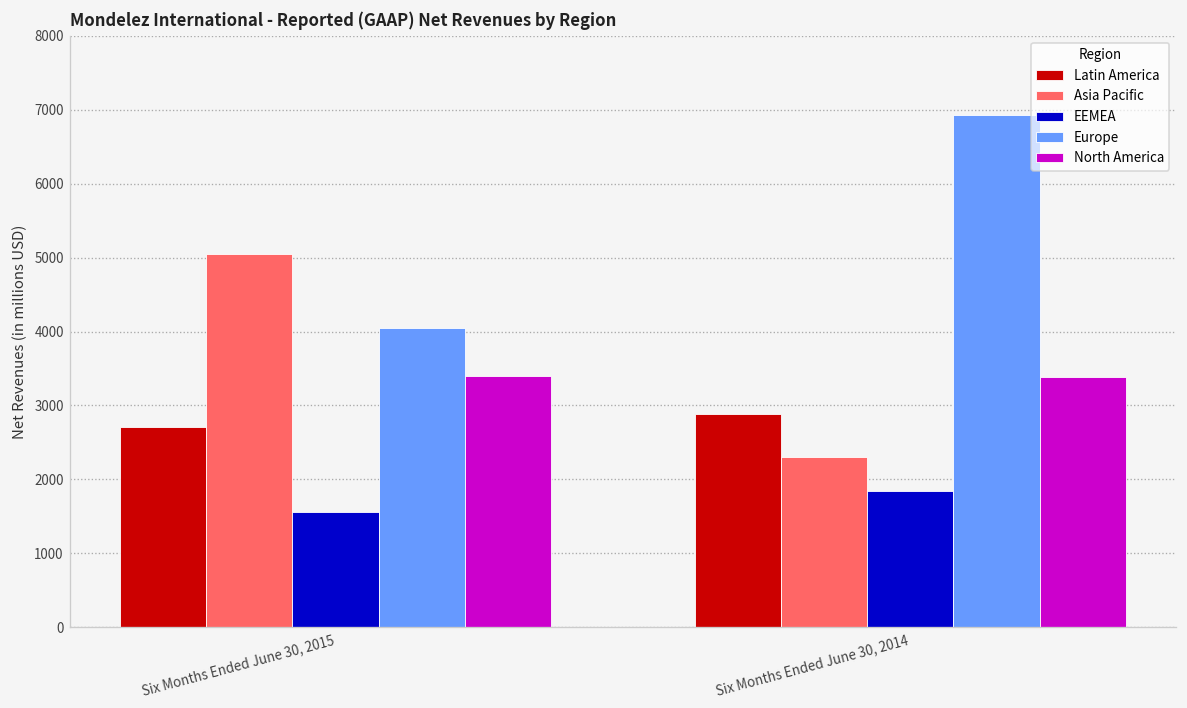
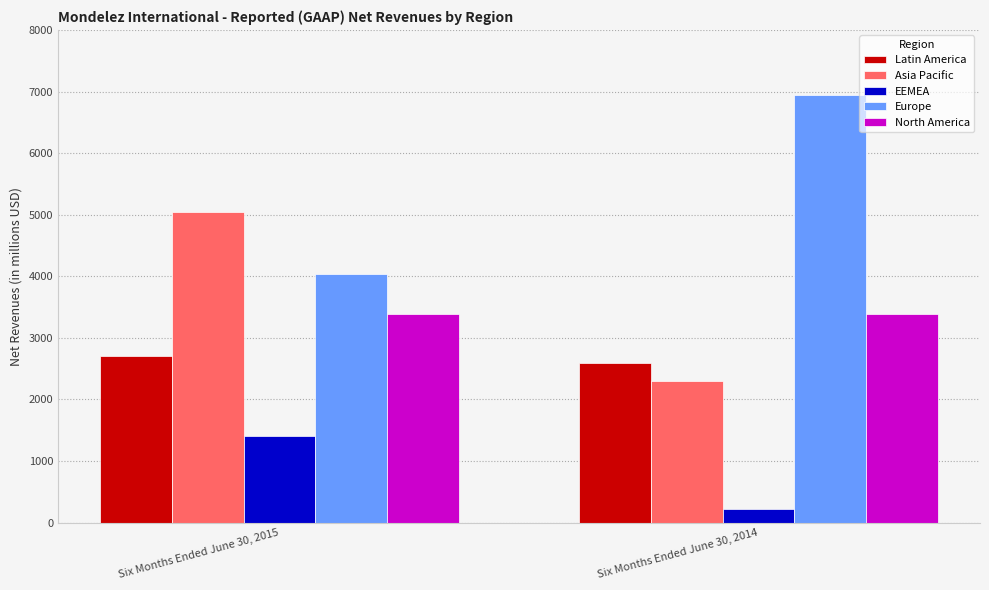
  {
    "Latin America": {
      "Six Months Ended June 30, 2015": 2700,
-     "Six Months Ended June 30, 2014": 2900
+     "Six Months Ended June 30, 2014": 2600
    },
    "Asia Pacific": {
      "Six Months Ended June 30, 2015": 5100,
      "Six Months Ended June 30, 2014": 2300
    },
    "EEMEA": {
-     "Six Months Ended June 30, 2015": 1600,
-     "Six Months Ended June 30, 2014": 1800
+     "Six Months Ended June 30, 2015": 1400,
+     "Six Months Ended June 30, 2014": 200
    },
    "Europe": {
      "Six Months Ended June 30, 2015": 4000,
      "Six Months Ended June 30, 2014": 6900
    },
    "North America": {
      "Six Months Ended June 30, 2015": 3400,
      "Six Months Ended June 30, 2014": 3400
    }
  }
